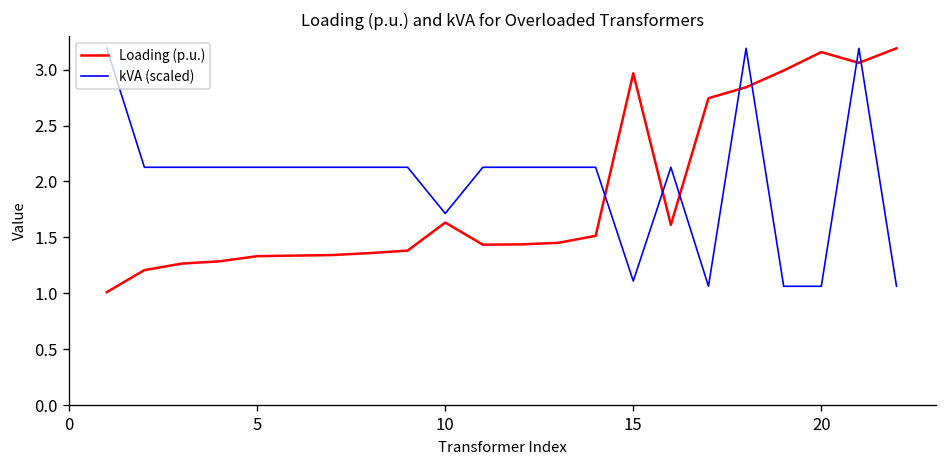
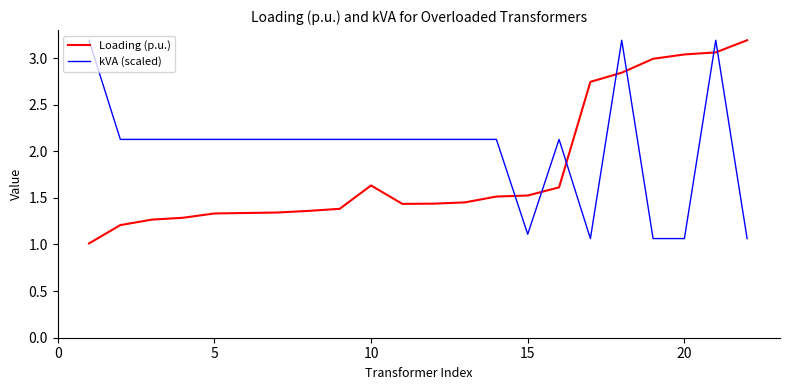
  {
    "Loading (p.u.)": {
      "5": 1.3,
      "10": 1.6,
-     "15": 3.0,
-     "20": 3.2
+     "15": 1.5,
+     "20": 3.0
    },
    "kVA (scaled)": {
      "5": 2.1,
-     "10": 1.7,
+     "10": 2.1,
      "15": 1.1,
      "20": 1.1
    }
  }
